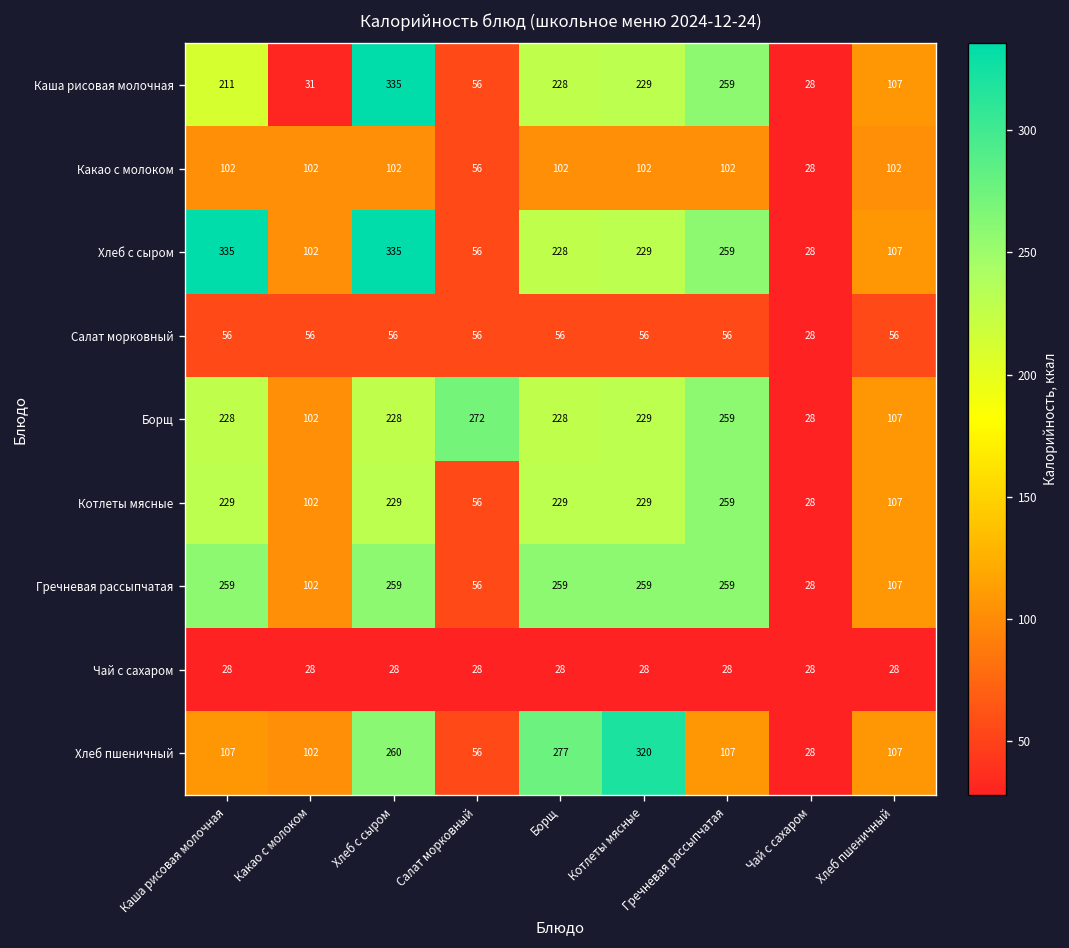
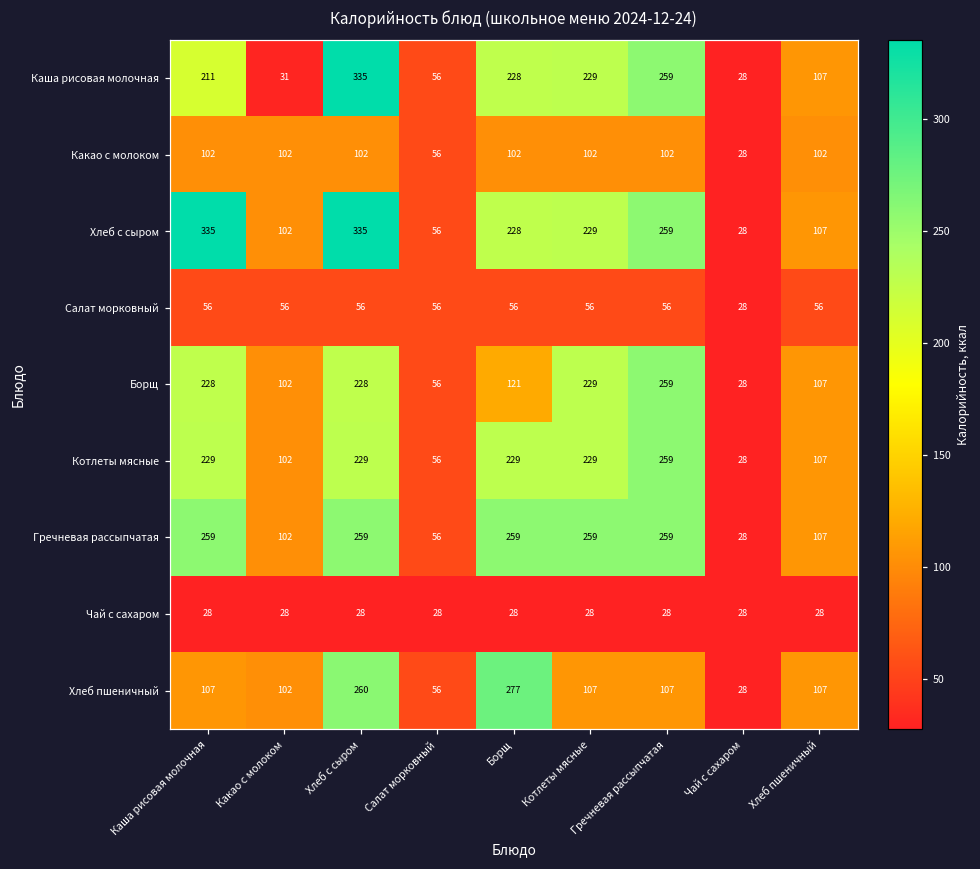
  {
    "Каша рисовая молочная": {
      "Каша рисовая молочная": 211,
      "Какао с молоком": 31,
      "Хлеб с сыром": 335,
      "Салат морковный": 56,
      "Борщ": 228,
      "Котлеты мясные": 229,
      "Гречневая рассыпчатая": 259,
      "Чай с сахаром": 28,
      "Хлеб пшеничный": 107
    },
    "Какао с молоком": {
      "Каша рисовая молочная": 102,
      "Какао с молоком": 102,
      "Хлеб с сыром": 102,
      "Салат морковный": 56,
      "Борщ": 102,
      "Котлеты мясные": 102,
      "Гречневая рассыпчатая": 102,
      "Чай с сахаром": 28,
      "Хлеб пшеничный": 102
    },
    "Хлеб с сыром": {
      "Каша рисовая молочная": 335,
      "Какао с молоком": 102,
      "Хлеб с сыром": 335,
      "Салат морковный": 56,
      "Борщ": 228,
      "Котлеты мясные": 229,
      "Гречневая рассыпчатая": 259,
      "Чай с сахаром": 28,
      "Хлеб пшеничный": 107
    },
    "Салат морковный": {
      "Каша рисовая молочная": 56,
      "Какао с молоком": 56,
      "Хлеб с сыром": 56,
      "Салат морковный": 56,
      "Борщ": 56,
      "Котлеты мясные": 56,
      "Гречневая рассыпчатая": 56,
      "Чай с сахаром": 28,
      "Хлеб пшеничный": 56
    },
    "Борщ": {
      "Каша рисовая молочная": 228,
      "Какао с молоком": 102,
      "Хлеб с сыром": 228,
-     "Салат морковный": 272,
-     "Борщ": 228,
+     "Салат морковный": 56,
+     "Борщ": 121,
      "Котлеты мясные": 229,
      "Гречневая рассыпчатая": 259,
      "Чай с сахаром": 28,
      "Хлеб пшеничный": 107
    },
    "Котлеты мясные": {
      "Каша рисовая молочная": 229,
      "Какао с молоком": 102,
      "Хлеб с сыром": 229,
      "Салат морковный": 56,
      "Борщ": 229,
      "Котлеты мясные": 229,
      "Гречневая рассыпчатая": 259,
      "Чай с сахаром": 28,
      "Хлеб пшеничный": 107
    },
    "Гречневая рассыпчатая": {
      "Каша рисовая молочная": 259,
      "Какао с молоком": 102,
      "Хлеб с сыром": 259,
      "Салат морковный": 56,
      "Борщ": 259,
      "Котлеты мясные": 259,
      "Гречневая рассыпчатая": 259,
      "Чай с сахаром": 28,
      "Хлеб пшеничный": 107
    },
    "Чай с сахаром": {
      "Каша рисовая молочная": 28,
      "Какао с молоком": 28,
      "Хлеб с сыром": 28,
      "Салат морковный": 28,
      "Борщ": 28,
      "Котлеты мясные": 28,
      "Гречневая рассыпчатая": 28,
      "Чай с сахаром": 28,
      "Хлеб пшеничный": 28
    },
    "Хлеб пшеничный": {
      "Каша рисовая молочная": 107,
      "Какао с молоком": 102,
      "Хлеб с сыром": 260,
      "Салат морковный": 56,
      "Борщ": 277,
-     "Котлеты мясные": 320,
+     "Котлеты мясные": 107,
      "Гречневая рассыпчатая": 107,
      "Чай с сахаром": 28,
      "Хлеб пшеничный": 107
    }
  }
